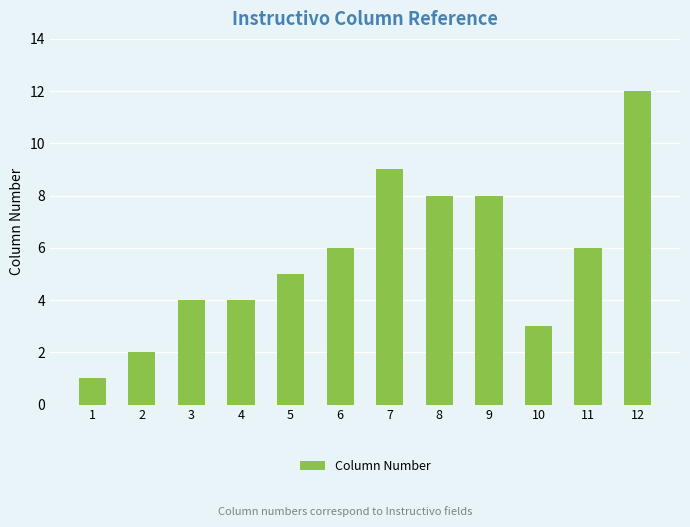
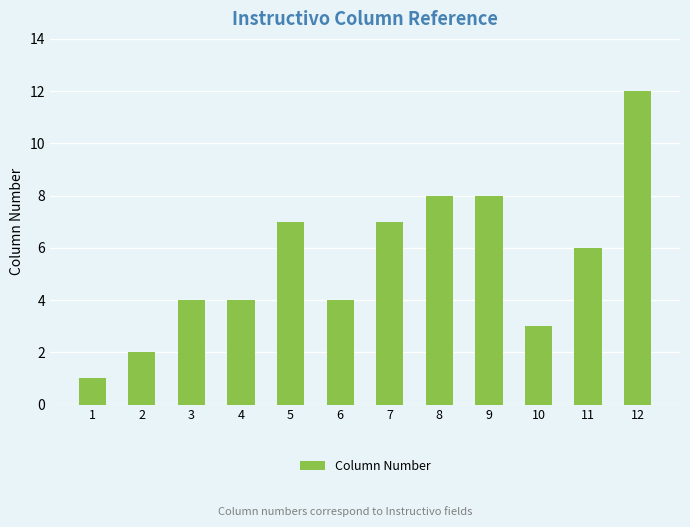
  {
    "1": 1,
    "2": 2,
    "3": 4,
    "4": 4,
-   "5": 5,
-   "6": 6,
-   "7": 9,
+   "5": 7,
+   "6": 4,
+   "7": 7,
    "8": 8,
    "9": 8,
    "10": 3,
    "11": 6,
    "12": 12
  }
